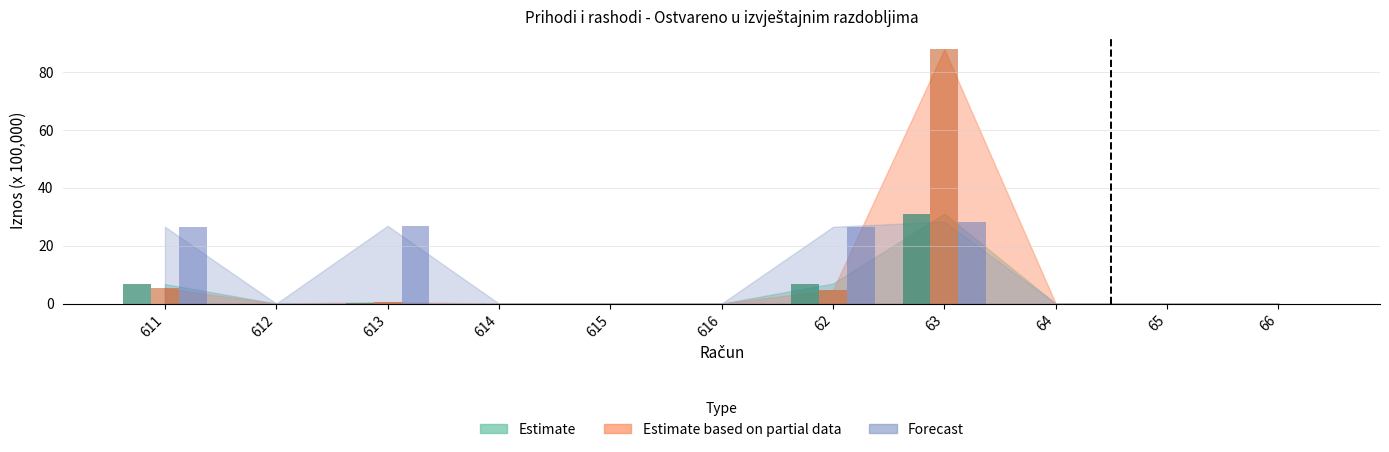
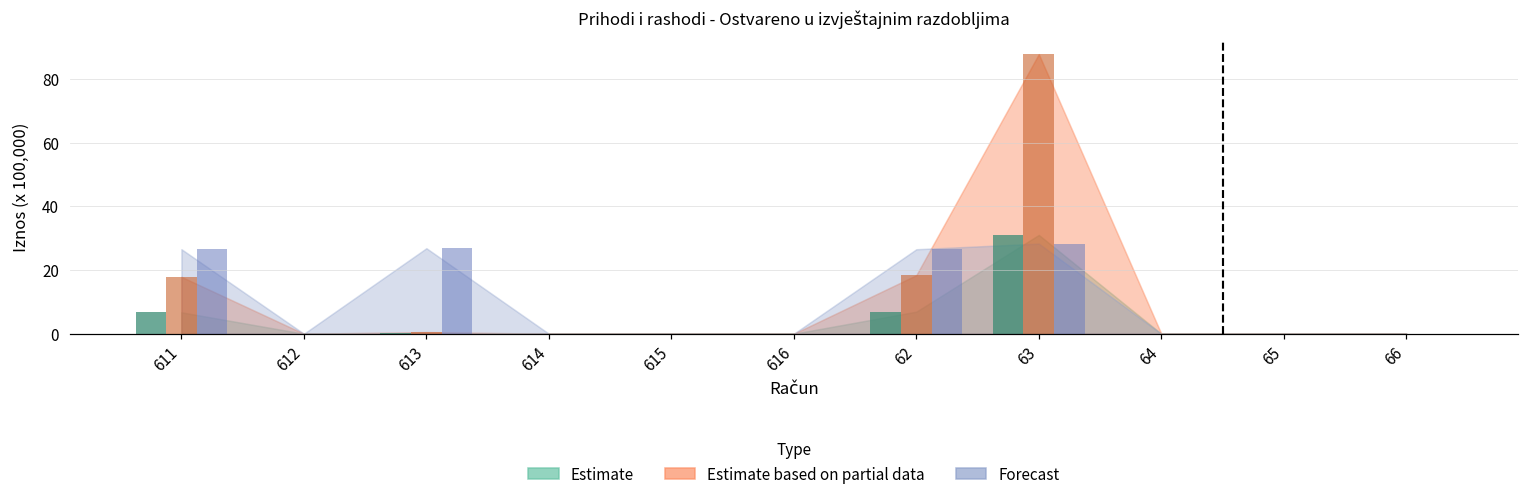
  {
    "Estimate based on partial data": {
-     "611": 5,
+     "611": 18,
      "612": 0,
      "614": 0,
      "615": 0,
      "616": 0,
-     "62": 5,
+     "62": 18,
      "63": 88,
      "64": 0,
      "65": 0,
      "66": 0
    }
  }
